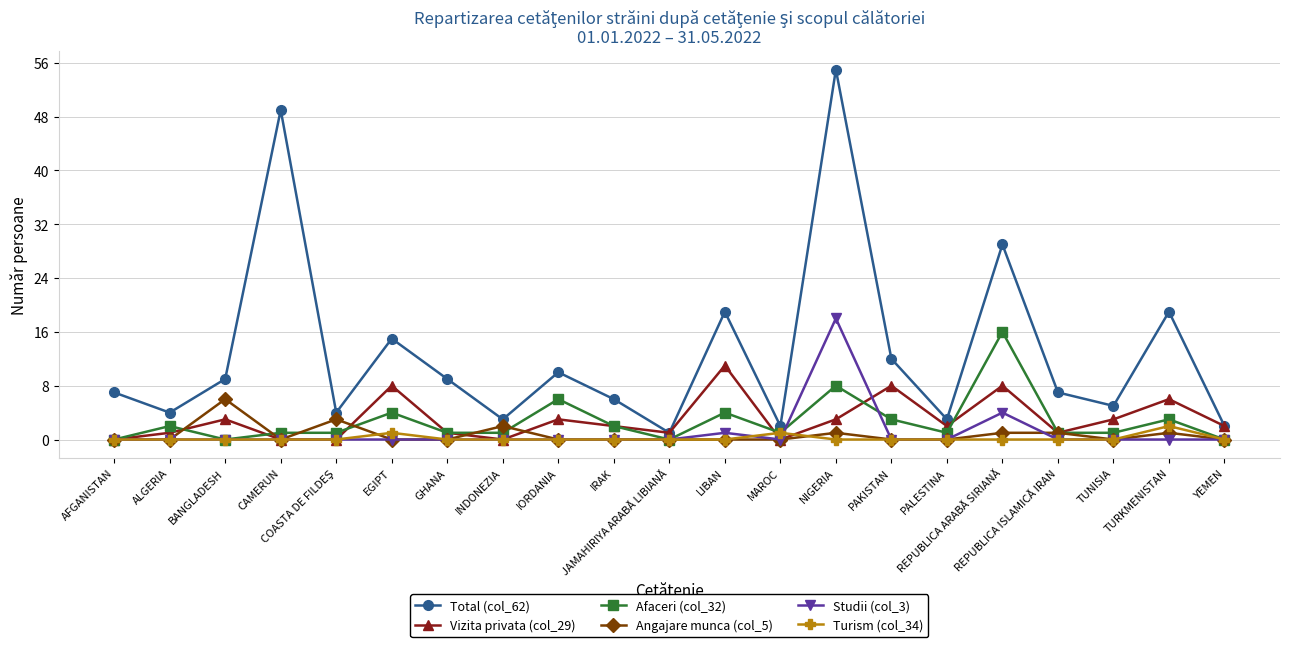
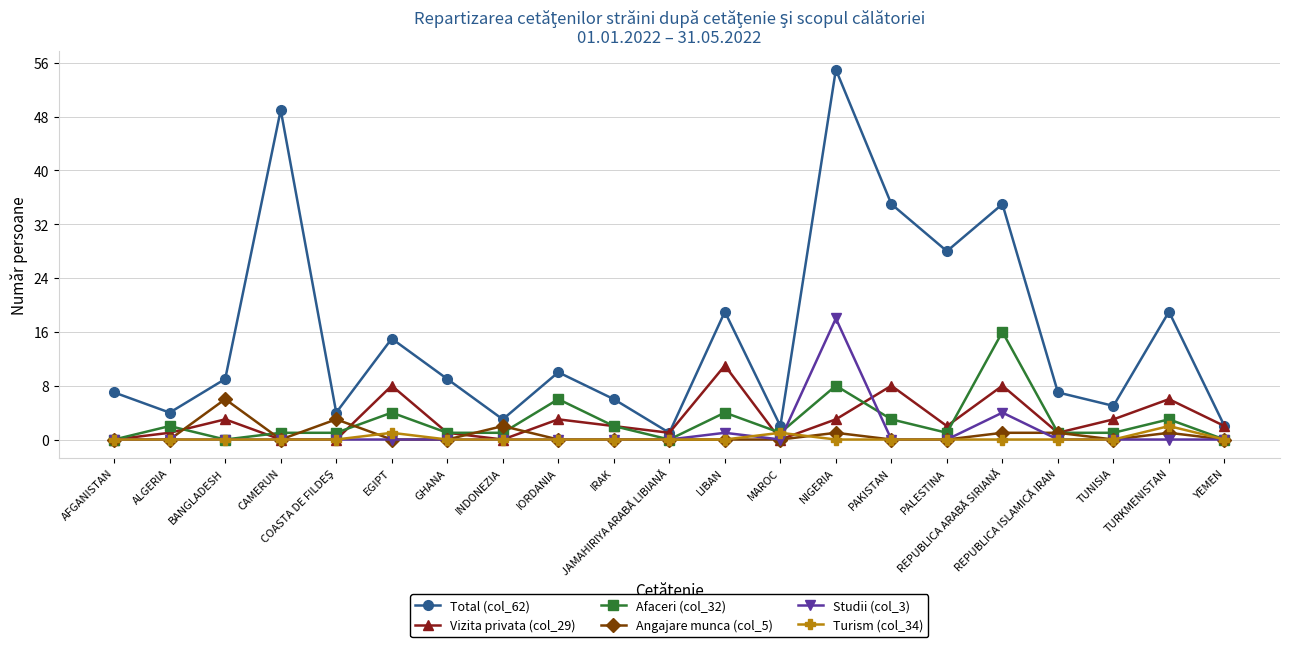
  {
    "Total (col_62)": {
      "AFGANISTAN": 7,
      "ALGERIA": 4,
      "BANGLADESH": 9,
      "CAMERUN": 49,
      "COASTA DE FILDEŞ": 4,
      "EGIPT": 15,
      "GHANA": 9,
      "INDONEZIA": 3,
      "IORDANIA": 10,
      "IRAK": 6,
      "LIBAN": 19,
      "MAROC": 2,
      "NIGERIA": 55,
-     "PAKISTAN": 12,
-     "PALESTINA": 3,
-     "REPUBLICA ARABĂ SIRIANĂ": 29,
+     "PAKISTAN": 35,
+     "PALESTINA": 28,
+     "REPUBLICA ARABĂ SIRIANĂ": 35,
      "REPUBLICA ISLAMICĂ IRAN": 7,
      "TUNISIA": 5,
      "TURKMENISTAN": 19
    },
    "Afaceri (col_32)": {
      "ALGERIA": 2,
      "CAMERUN": 1,
      "COASTA DE FILDEŞ": 1,
      "EGIPT": 4,
      "INDONEZIA": 1,
      "IORDANIA": 6,
      "LIBAN": 4,
      "NIGERIA": 8,
      "PAKISTAN": 3,
      "PALESTINA": 1,
      "REPUBLICA ARABĂ SIRIANĂ": 16,
      "TUNISIA": 1,
      "TURKMENISTAN": 3
    },
    "Studii (col_3)": {
      "LIBAN": 1,
      "NIGERIA": 18,
      "REPUBLICA ARABĂ SIRIANĂ": 4,
      "TURKMENISTAN": 0
    },
    "Turism (col_34)": {
      "EGIPT": 1,
      "NIGERIA": 0,
      "REPUBLICA ARABĂ SIRIANĂ": 0,
      "TURKMENISTAN": 2
    }
  }
